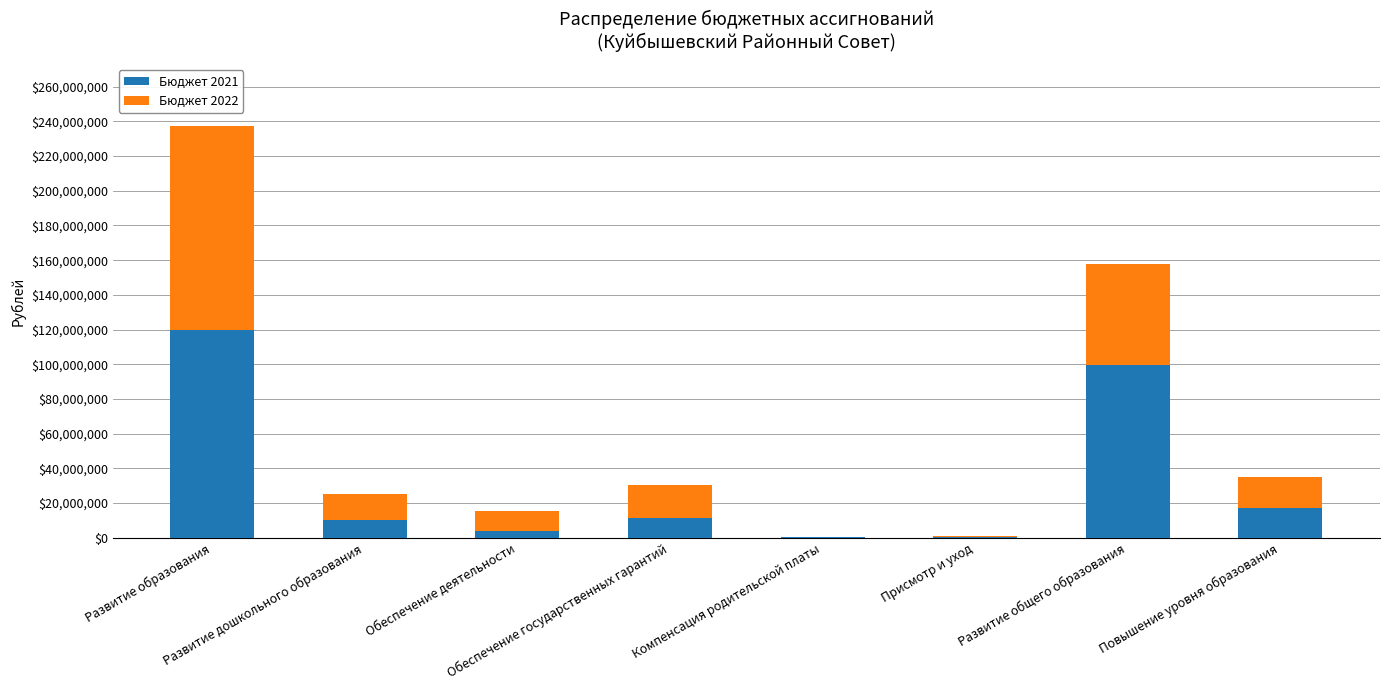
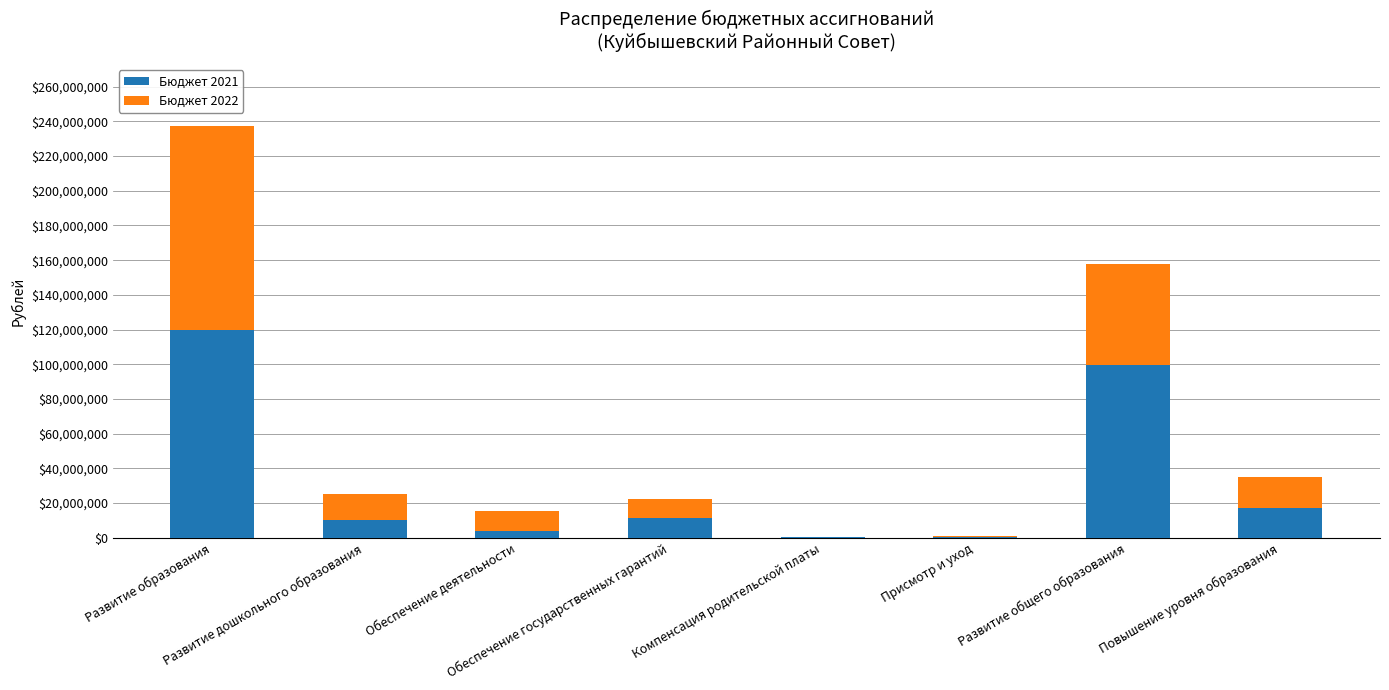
  {
    "Бюджет 2021": {
      "Развитие образования": "$120,000,000",
      "Развитие дошкольного образования": "$10,000,000",
      "Обеспечение деятельности": "$4,000,000",
      "Обеспечение государственных гарантий": "$11,000,000",
      "Развитие общего образования": "$99,000,000",
      "Повышение уровня образования": "$17,000,000"
    },
    "Бюджет 2022": {
      "Развитие образования": "$117,000,000",
      "Развитие дошкольного образования": "$15,000,000",
      "Обеспечение деятельности": "$11,000,000",
-     "Обеспечение государственных гарантий": "$19,000,000",
+     "Обеспечение государственных гарантий": "$11,000,000",
      "Развитие общего образования": "$58,000,000",
      "Повышение уровня образования": "$17,000,000"
    }
  }
